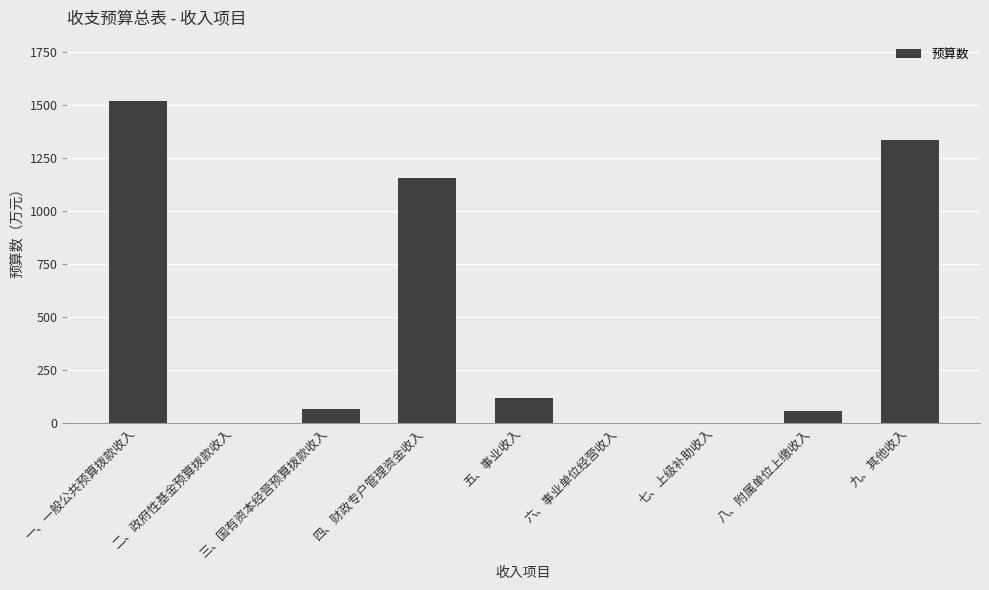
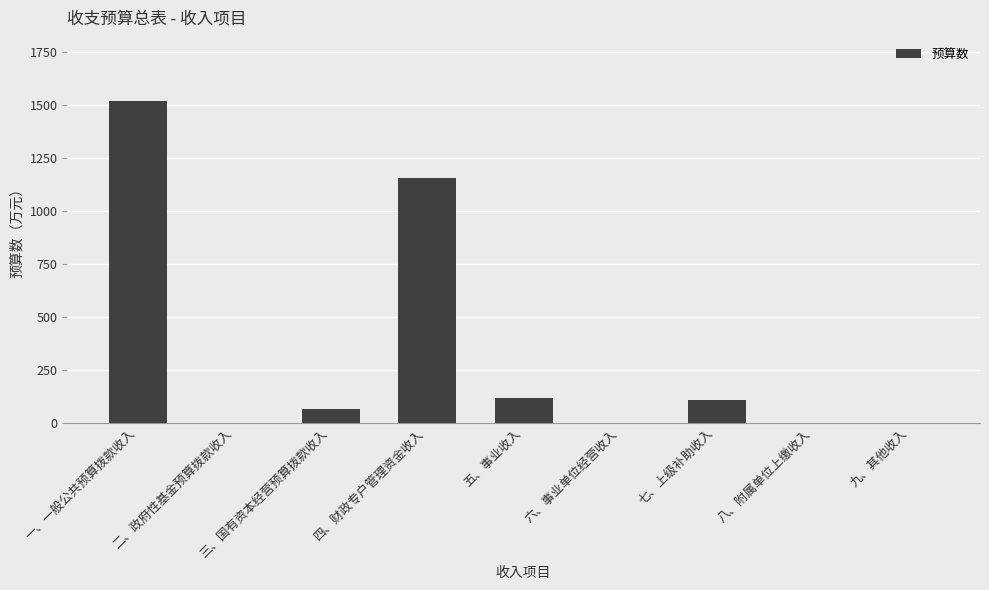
  {
    "一、一般公共预算拨款收入": 1520,
    "二、政府性基金预算拨款收入": 0,
    "三、国有资本经营预算拨款收入": 60,
    "四、财政专户管理资金收入": 1150,
    "五、事业收入": 120,
    "六、事业单位经营收入": 0,
-   "七、上级补助收入": 0,
-   "八、附属单位上缴收入": 50,
-   "九、其他收入": 1330
+   "七、上级补助收入": 110,
+   "八、附属单位上缴收入": 0,
+   "九、其他收入": 0
  }
